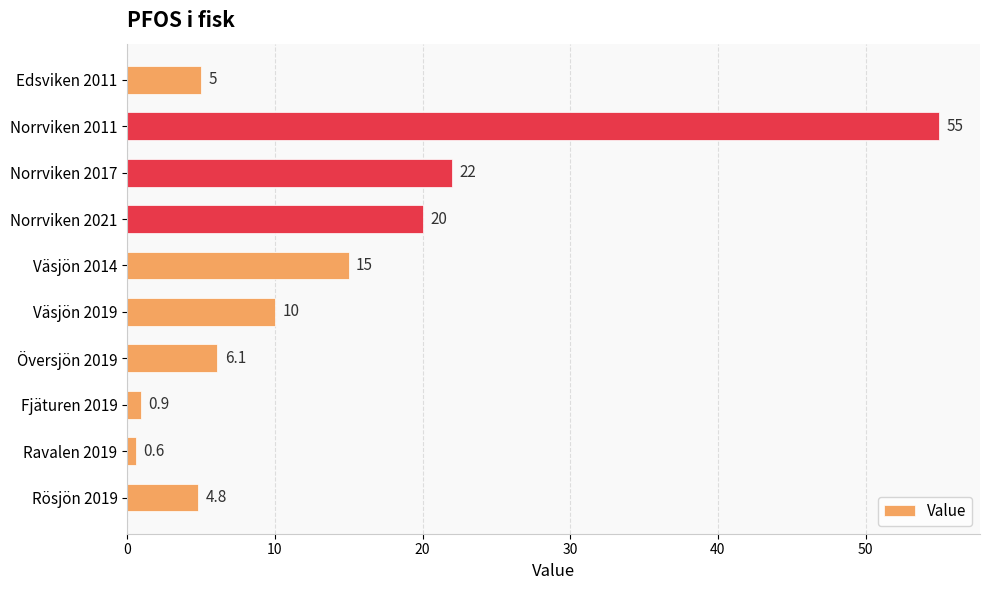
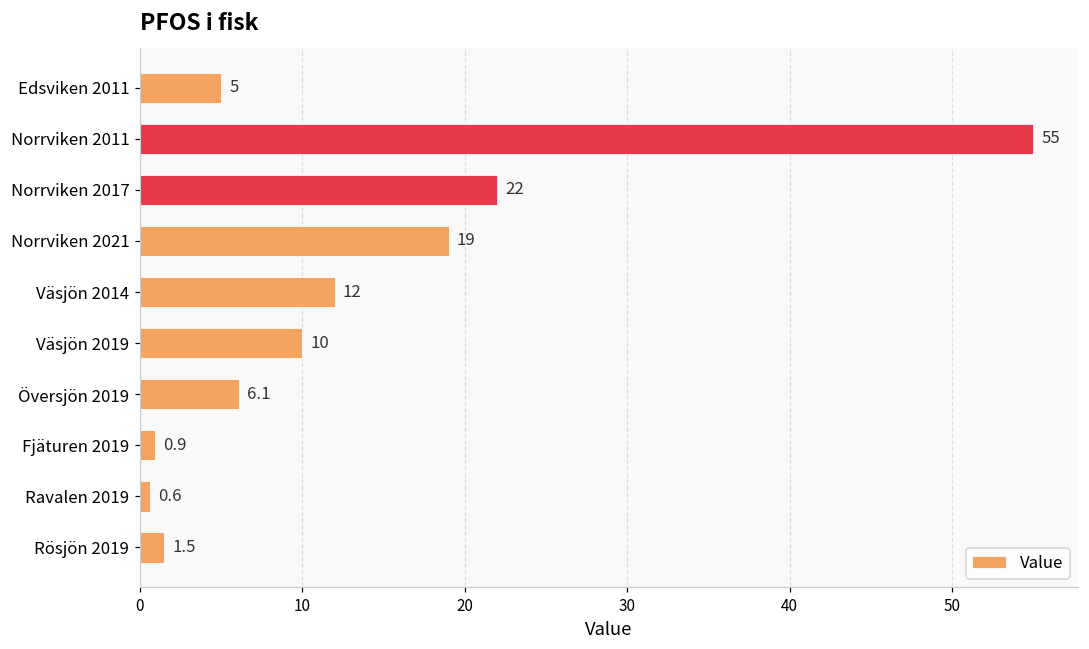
  {
    "Edsviken 2011": 5,
    "Norrviken 2011": 55,
    "Norrviken 2017": 22,
-   "Norrviken 2021": 20,
-   "Väsjön 2014": 15,
+   "Norrviken 2021": 19,
+   "Väsjön 2014": 12,
    "Väsjön 2019": 10,
    "Översjön 2019": 6.1,
    "Fjäturen 2019": 0.9,
    "Ravalen 2019": 0.6,
-   "Rösjön 2019": 4.8
+   "Rösjön 2019": 1.5
  }
